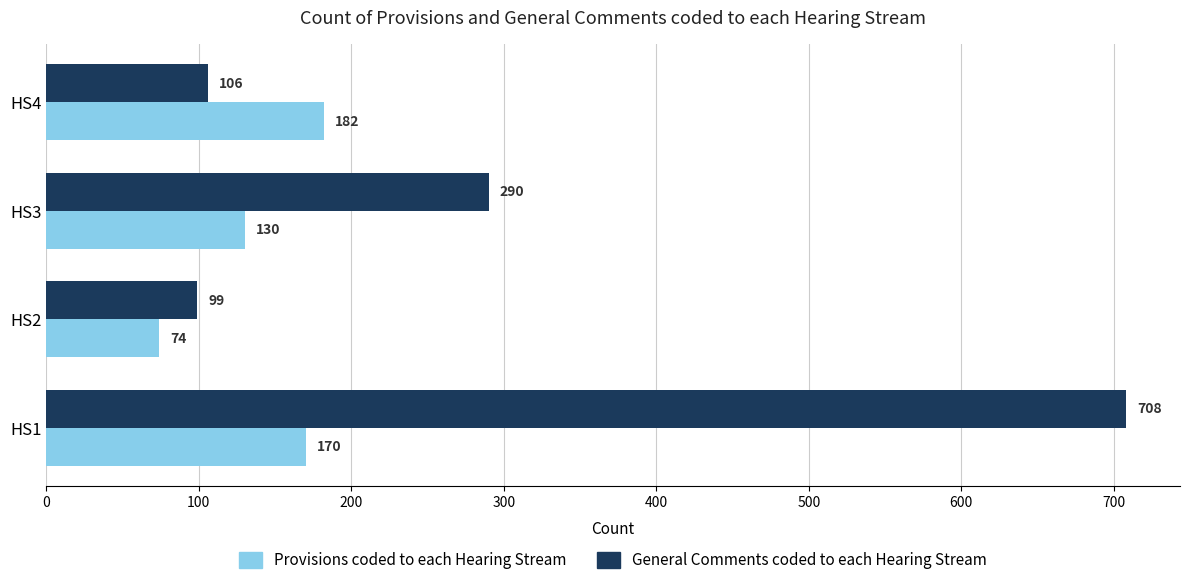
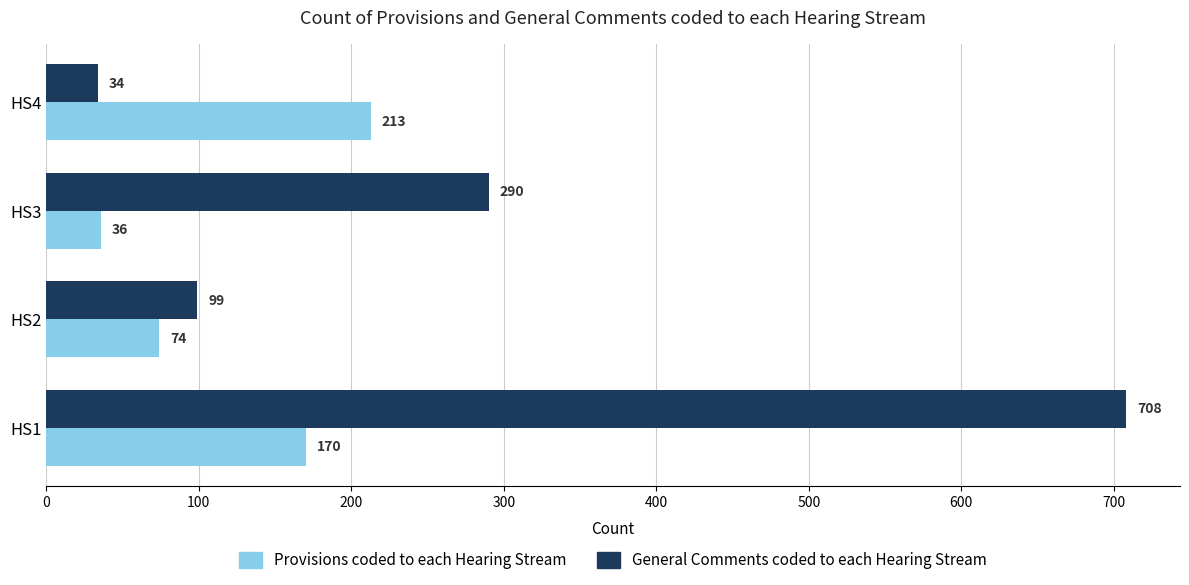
  {
    "Provisions coded to each Hearing Stream": {
-     "HS4": 182,
-     "HS3": 130,
+     "HS4": 213,
+     "HS3": 36,
      "HS2": 74,
      "HS1": 170
    },
    "General Comments coded to each Hearing Stream": {
-     "HS4": 106,
+     "HS4": 34,
      "HS3": 290,
      "HS2": 99,
      "HS1": 708
    }
  }
